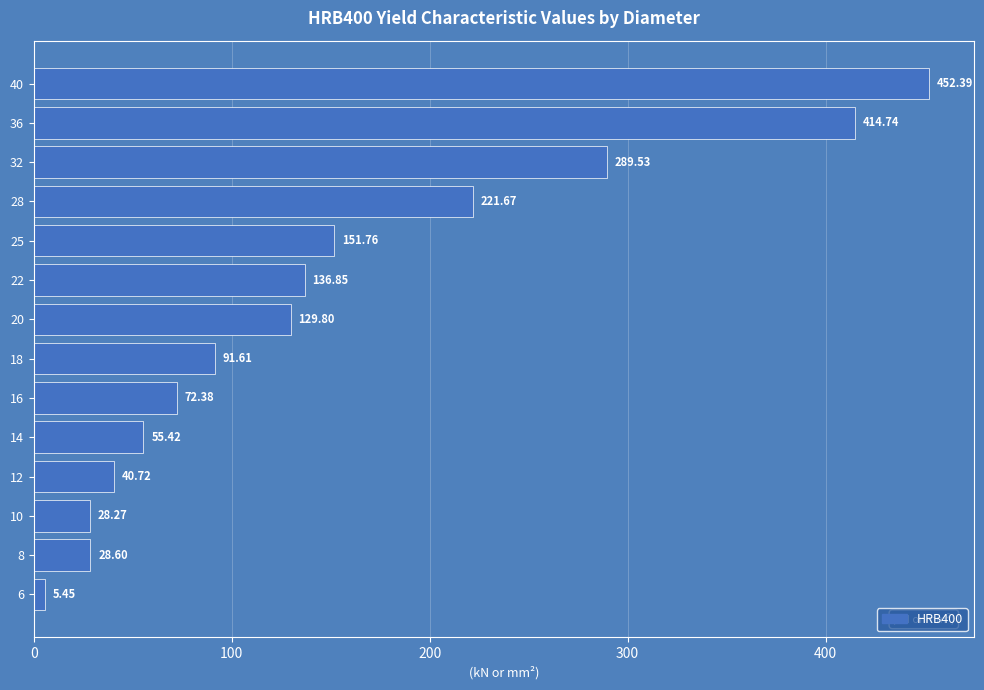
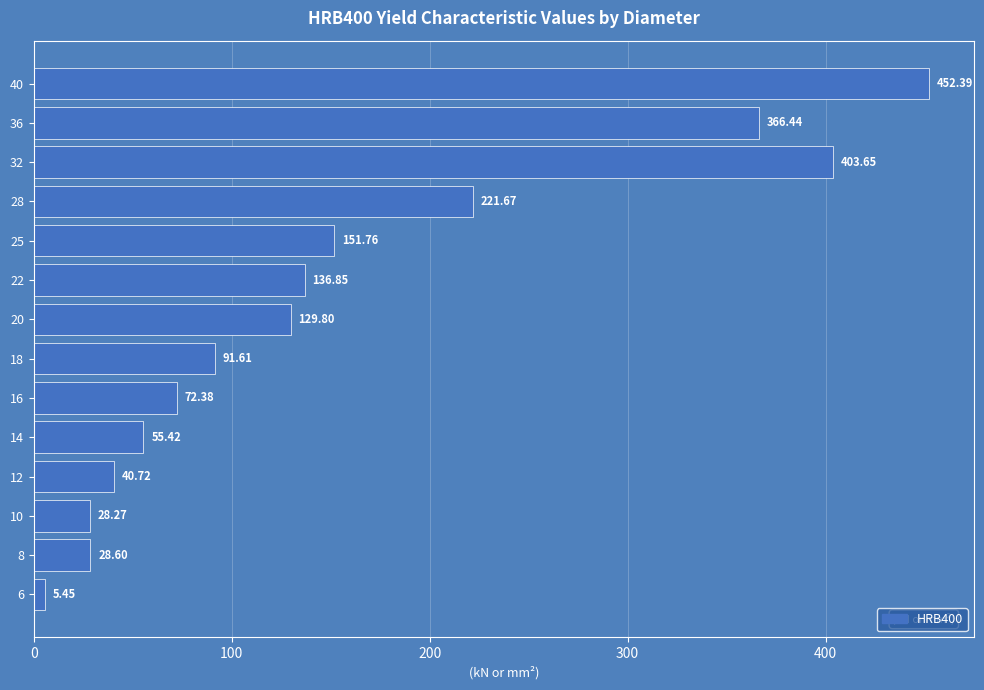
  {
    "40": 452.39,
-   "36": 414.74,
-   "32": 289.53,
+   "36": 366.44,
+   "32": 403.65,
    "28": 221.67,
    "25": 151.76,
    "22": 136.85,
    "20": 129.80,
    "18": 91.61,
    "16": 72.38,
    "14": 55.42,
    "12": 40.72,
    "10": 28.27,
    "8": 28.60,
    "6": 5.45
  }
